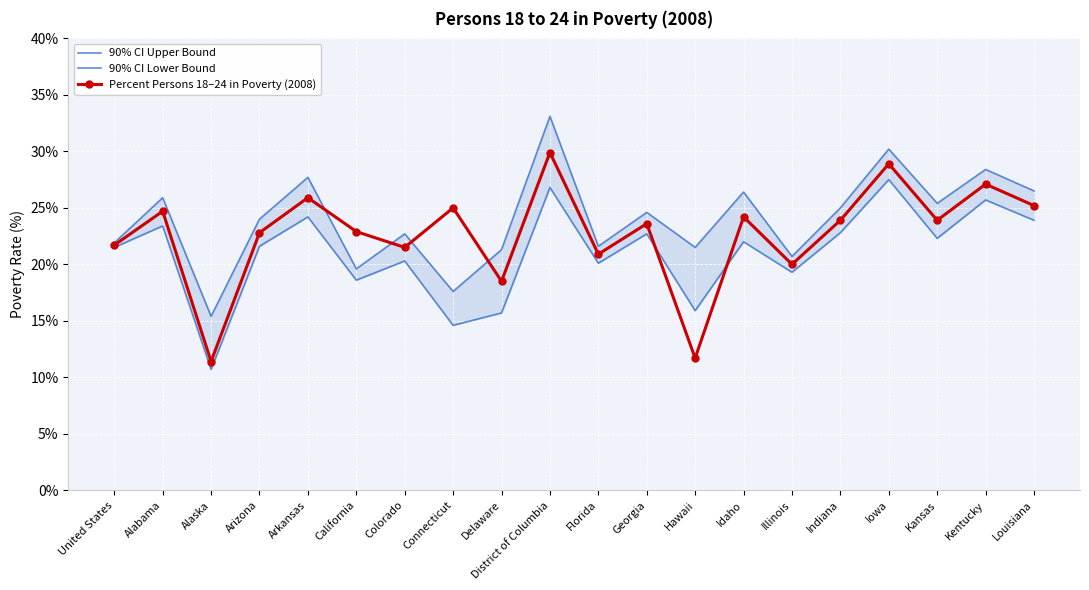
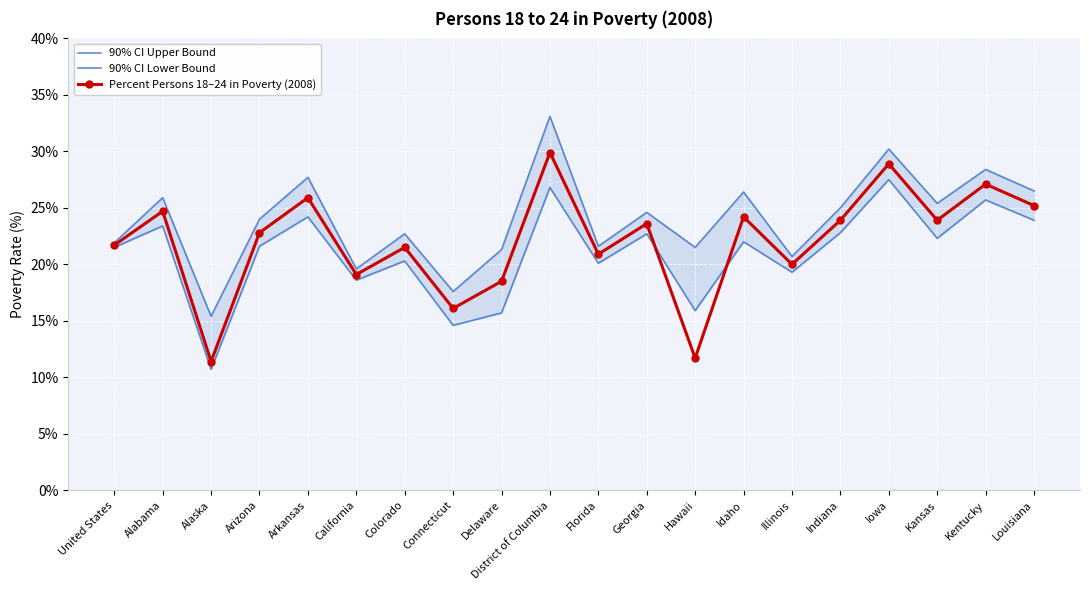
  {
    "Percent Persons 18–24 in Poverty (2008)": {
      "Alabama": "24.7%",
      "Alaska": "11.4%",
      "Arizona": "22.8%",
      "Arkansas": "25.9%",
-     "California": "22.9%",
+     "California": "19.1%",
      "Colorado": "21.5%",
-     "Connecticut": "25.0%",
+     "Connecticut": "16.1%",
      "Delaware": "18.5%",
      "District of Columbia": "29.9%",
      "Florida": "20.9%",
      "Georgia": "23.6%",
      "Hawaii": "11.7%",
      "Idaho": "24.2%",
      "Illinois": "20.0%",
      "Indiana": "23.9%",
      "Iowa": "28.9%",
      "Kansas": "23.9%",
      "Kentucky": "27.1%",
      "Louisiana": "25.2%"
    }
  }
